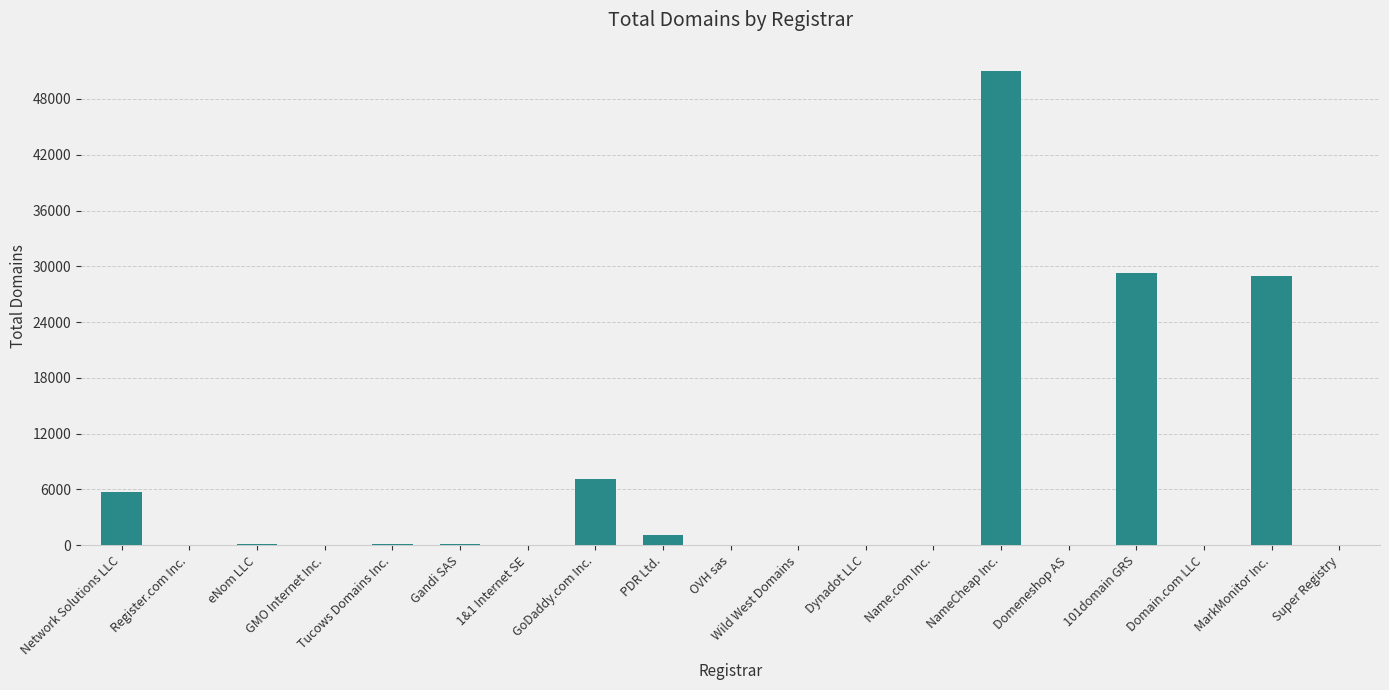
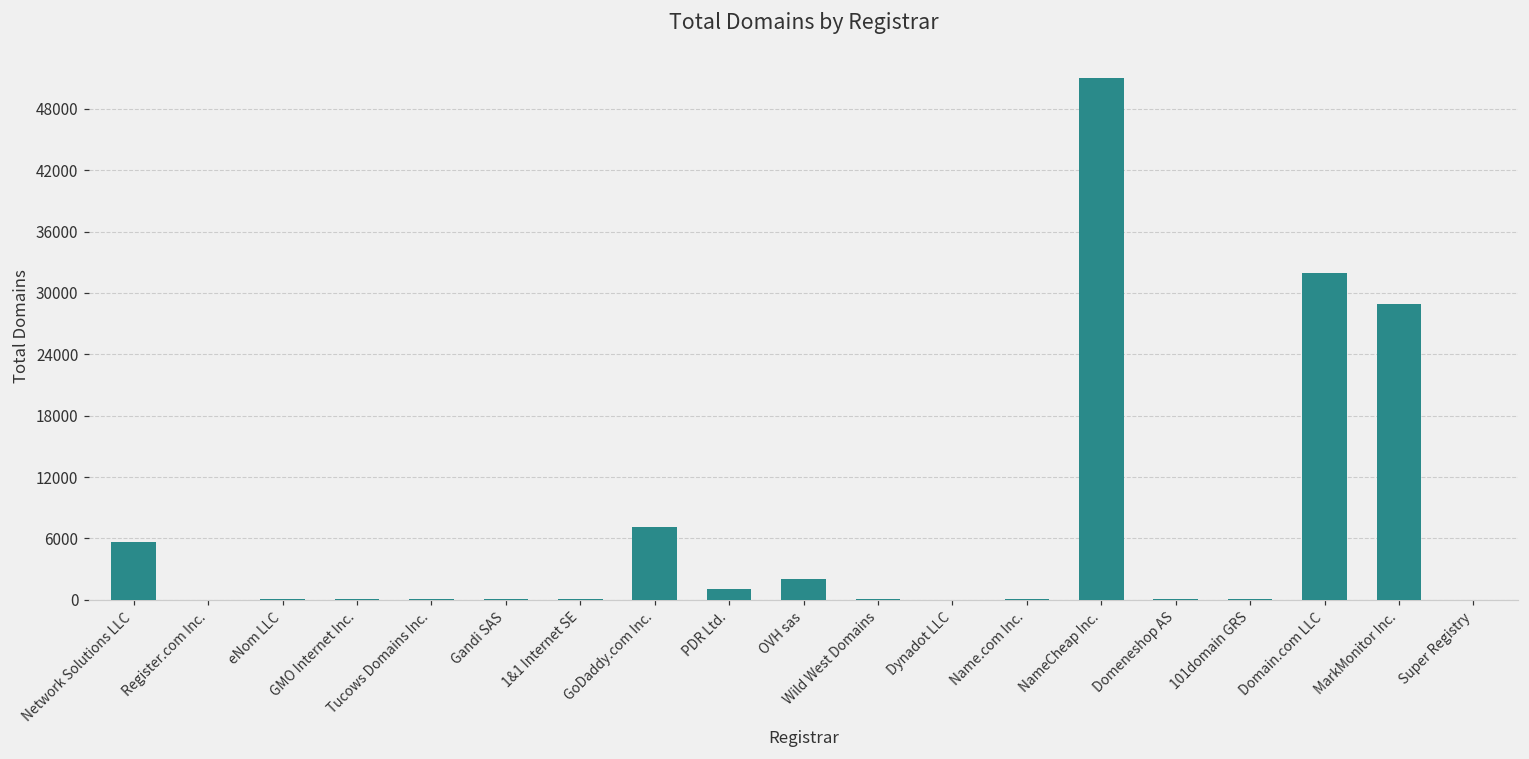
  {
    "Network Solutions LLC": 6000,
    "GoDaddy.com Inc.": 7000,
    "PDR Ltd.": 1000,
-   "OVH sas": 0,
+   "OVH sas": 2000,
    "NameCheap Inc.": 51000,
-   "101domain GRS": 29000,
-   "Domain.com LLC": 0,
+   "101domain GRS": 0,
+   "Domain.com LLC": 32000,
    "MarkMonitor Inc.": 29000
  }
